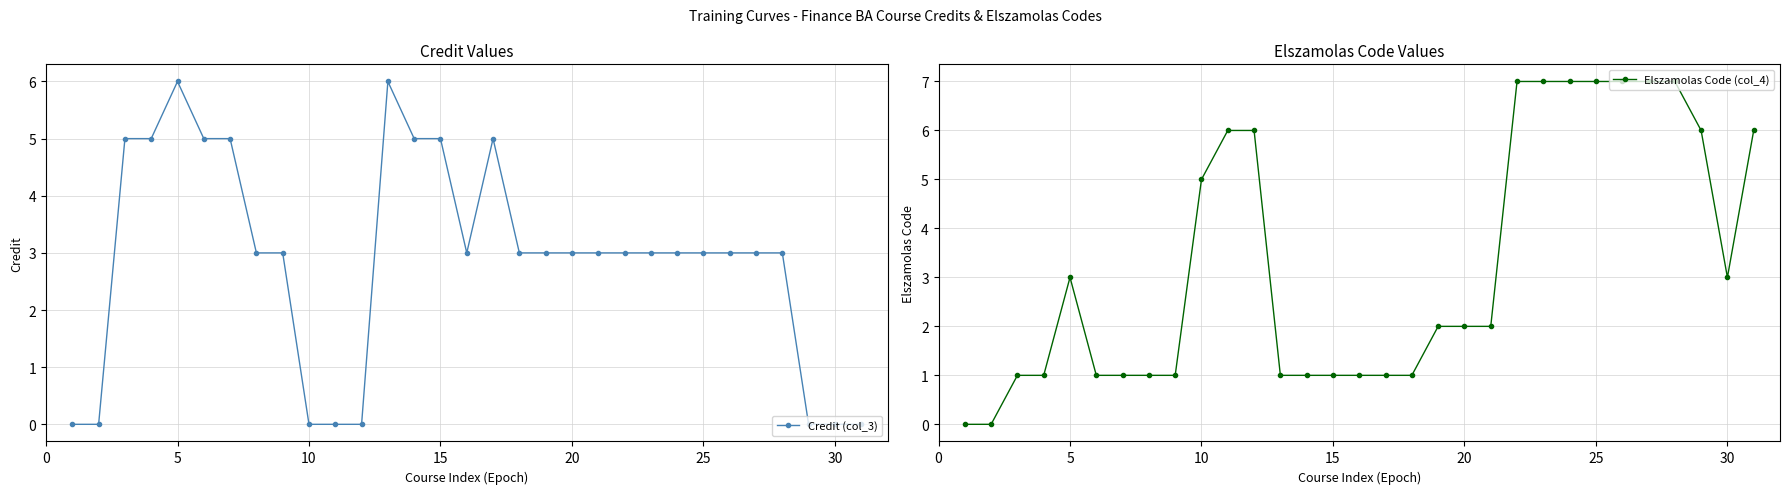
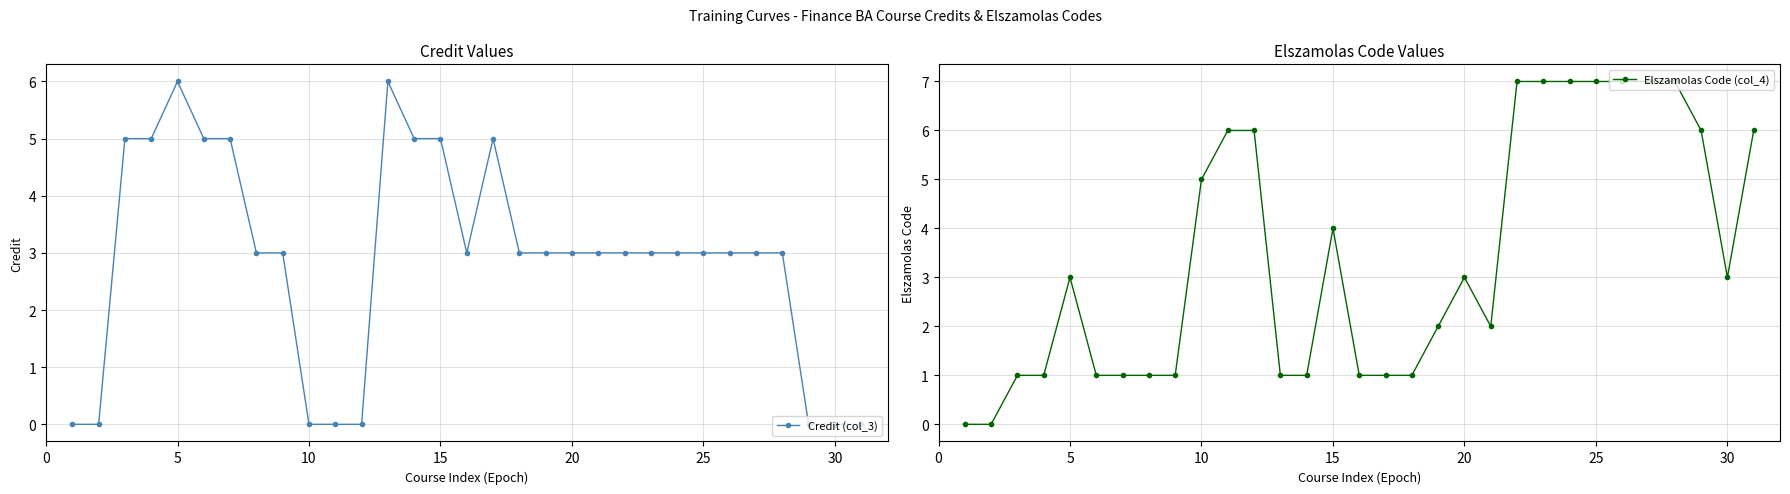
  {
    "Credit Values": {
      "5": 6.0,
      "10": 0.0,
      "15": 5.0,
      "20": 3.0,
      "25": 3.0
    },
    "Elszamolas Code Values": {
      "5": 3,
      "10": 5,
-     "15": 1,
-     "20": 2,
+     "15": 4,
+     "20": 3,
      "25": 7,
      "30": 3
    }
  }
